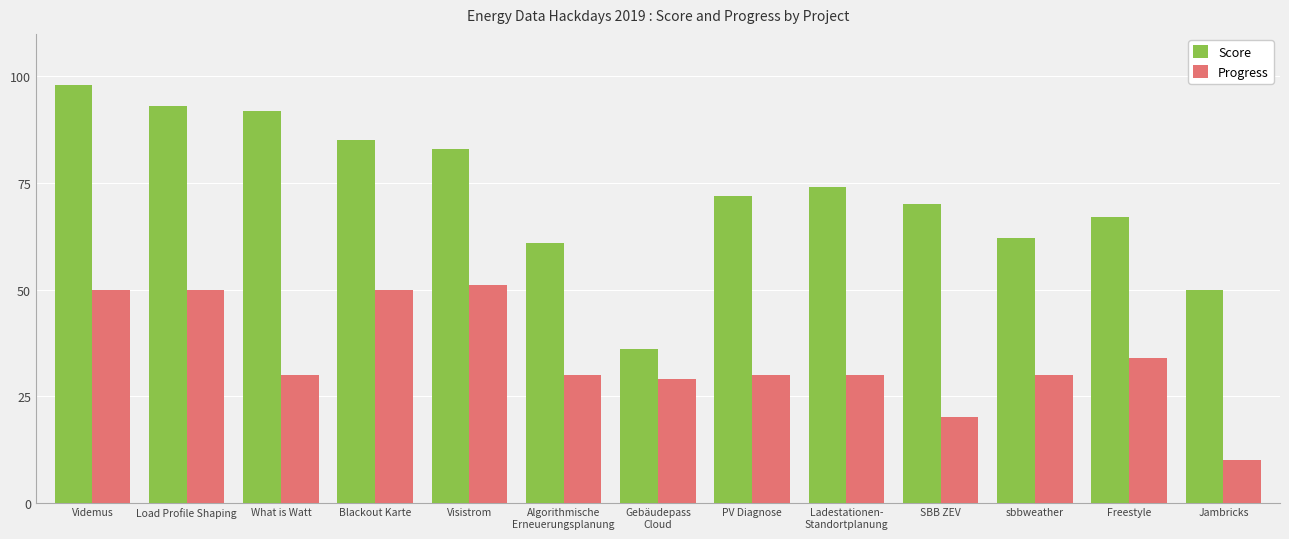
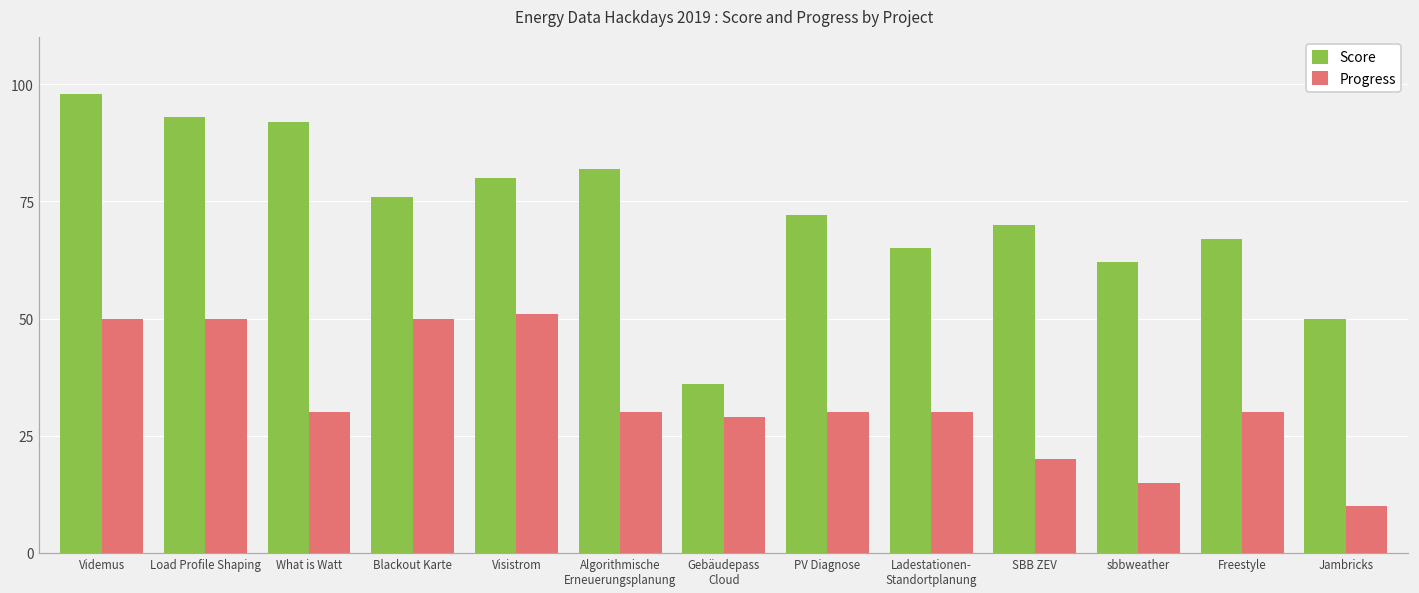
  {
    "Score": {
      "Videmus": 98,
      "Load Profile Shaping": 93,
      "What is Watt": 92,
-     "Blackout Karte": 85,
-     "Visistrom": 83,
-     "Algorithmische Erneuerungsplanung": 61,
+     "Blackout Karte": 76,
+     "Visistrom": 80,
+     "Algorithmische Erneuerungsplanung": 82,
      "Gebäudepass Cloud": 36,
      "PV Diagnose": 72,
-     "Ladestationen- Standortplanung": 74,
+     "Ladestationen- Standortplanung": 65,
      "SBB ZEV": 70,
      "sbbweather": 62,
      "Freestyle": 67,
      "Jambricks": 50
    },
    "Progress": {
      "Videmus": 50,
      "Load Profile Shaping": 50,
      "What is Watt": 30,
      "Blackout Karte": 50,
      "Visistrom": 51,
      "Algorithmische Erneuerungsplanung": 30,
      "Gebäudepass Cloud": 29,
      "PV Diagnose": 30,
      "Ladestationen- Standortplanung": 30,
      "SBB ZEV": 20,
-     "sbbweather": 30,
-     "Freestyle": 34,
+     "sbbweather": 15,
+     "Freestyle": 30,
      "Jambricks": 10
    }
  }
